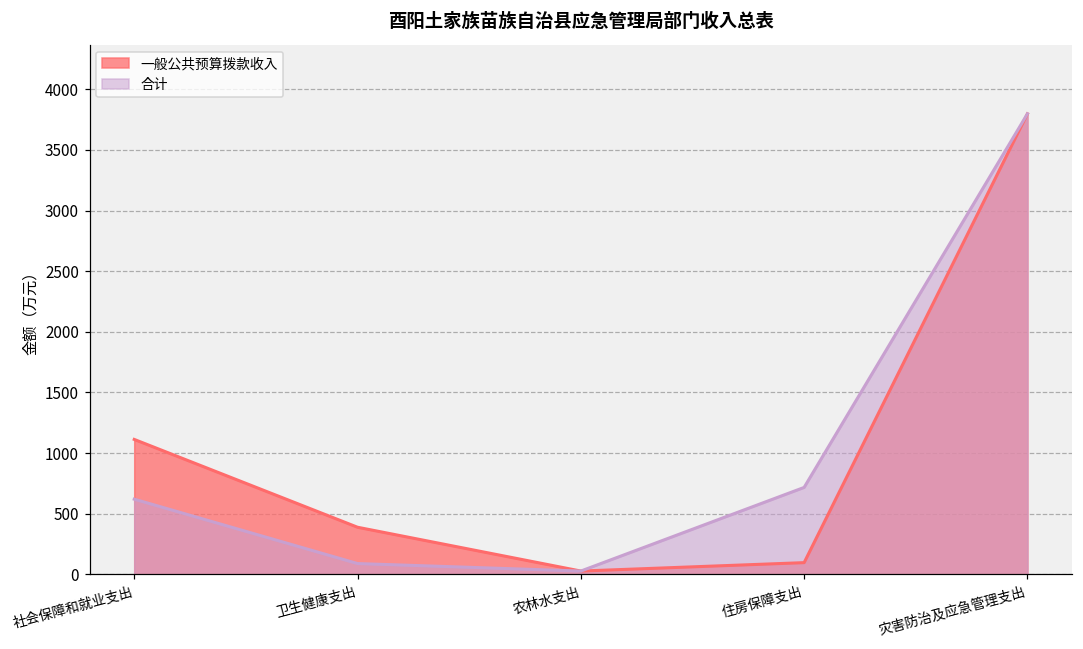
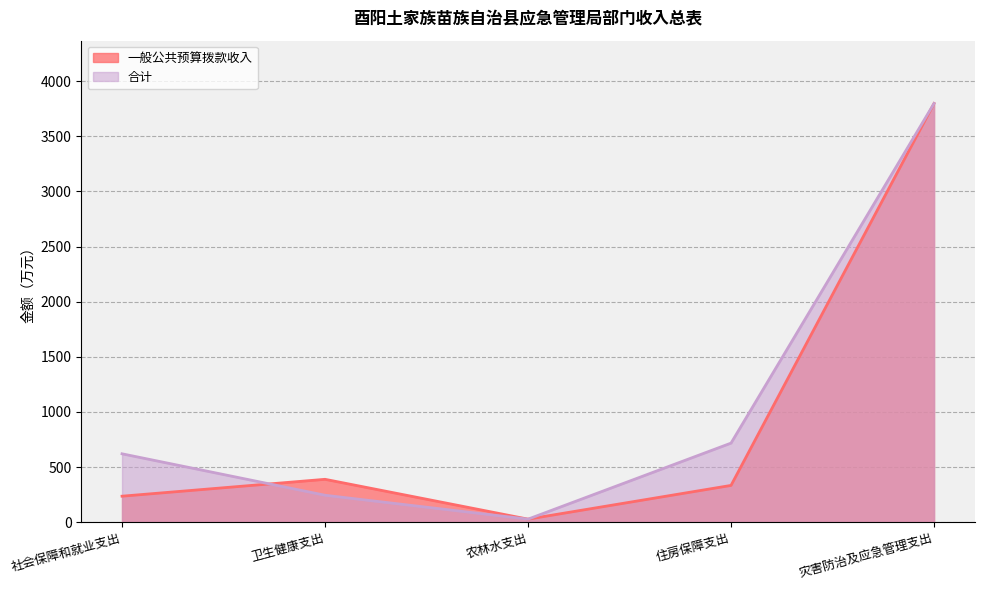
  {
    "一般公共预算拨款收入": {
-     "社会保障和就业支出": 1110,
+     "社会保障和就业支出": 240,
      "卫生健康支出": 390,
-     "住房保障支出": 100
+     "住房保障支出": 330
    },
    "合计": {
      "社会保障和就业支出": 620,
-     "卫生健康支出": 90,
+     "卫生健康支出": 240,
      "住房保障支出": 720
    }
  }
